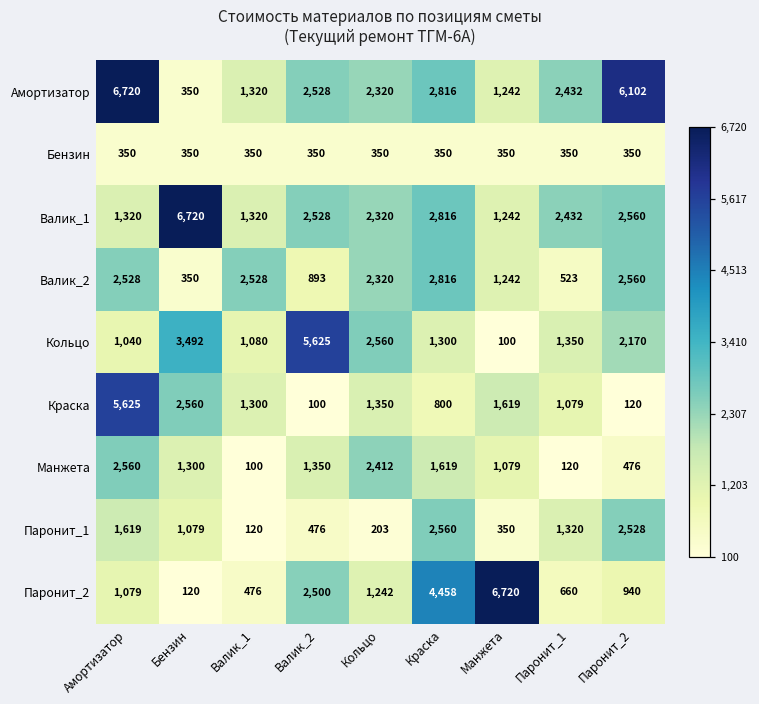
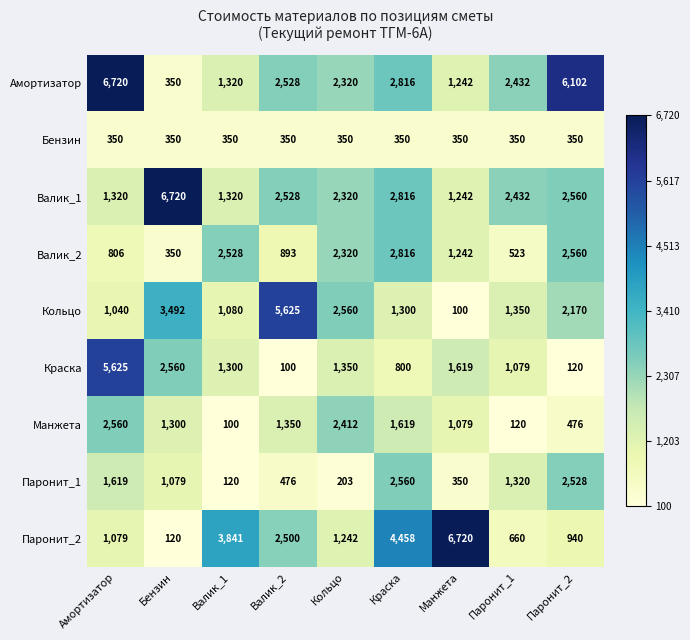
  {
    "Амортизатор": {
      "Амортизатор": "6,720",
      "Бензин": "350",
      "Валик_1": "1,320",
      "Валик_2": "2,528",
      "Кольцо": "2,320",
      "Краска": "2,816",
      "Манжета": "1,242",
      "Паронит_1": "2,432",
      "Паронит_2": "6,102"
    },
    "Бензин": {
      "Амортизатор": "350",
      "Бензин": "350",
      "Валик_1": "350",
      "Валик_2": "350",
      "Кольцо": "350",
      "Краска": "350",
      "Манжета": "350",
      "Паронит_1": "350",
      "Паронит_2": "350"
    },
    "Валик_1": {
      "Амортизатор": "1,320",
      "Бензин": "6,720",
      "Валик_1": "1,320",
      "Валик_2": "2,528",
      "Кольцо": "2,320",
      "Краска": "2,816",
      "Манжета": "1,242",
      "Паронит_1": "2,432",
      "Паронит_2": "2,560"
    },
    "Валик_2": {
-     "Амортизатор": "2,528",
+     "Амортизатор": "806",
      "Бензин": "350",
      "Валик_1": "2,528",
      "Валик_2": "893",
      "Кольцо": "2,320",
      "Краска": "2,816",
      "Манжета": "1,242",
      "Паронит_1": "523",
      "Паронит_2": "2,560"
    },
    "Кольцо": {
      "Амортизатор": "1,040",
      "Бензин": "3,492",
      "Валик_1": "1,080",
      "Валик_2": "5,625",
      "Кольцо": "2,560",
      "Краска": "1,300",
      "Манжета": "100",
      "Паронит_1": "1,350",
      "Паронит_2": "2,170"
    },
    "Краска": {
      "Амортизатор": "5,625",
      "Бензин": "2,560",
      "Валик_1": "1,300",
      "Валик_2": "100",
      "Кольцо": "1,350",
      "Краска": "800",
      "Манжета": "1,619",
      "Паронит_1": "1,079",
      "Паронит_2": "120"
    },
    "Манжета": {
      "Амортизатор": "2,560",
      "Бензин": "1,300",
      "Валик_1": "100",
      "Валик_2": "1,350",
      "Кольцо": "2,412",
      "Краска": "1,619",
      "Манжета": "1,079",
      "Паронит_1": "120",
      "Паронит_2": "476"
    },
    "Паронит_1": {
      "Амортизатор": "1,619",
      "Бензин": "1,079",
      "Валик_1": "120",
      "Валик_2": "476",
      "Кольцо": "203",
      "Краска": "2,560",
      "Манжета": "350",
      "Паронит_1": "1,320",
      "Паронит_2": "2,528"
    },
    "Паронит_2": {
      "Амортизатор": "1,079",
      "Бензин": "120",
-     "Валик_1": "476",
+     "Валик_1": "3,841",
      "Валик_2": "2,500",
      "Кольцо": "1,242",
      "Краска": "4,458",
      "Манжета": "6,720",
      "Паронит_1": "660",
      "Паронит_2": "940"
    }
  }
